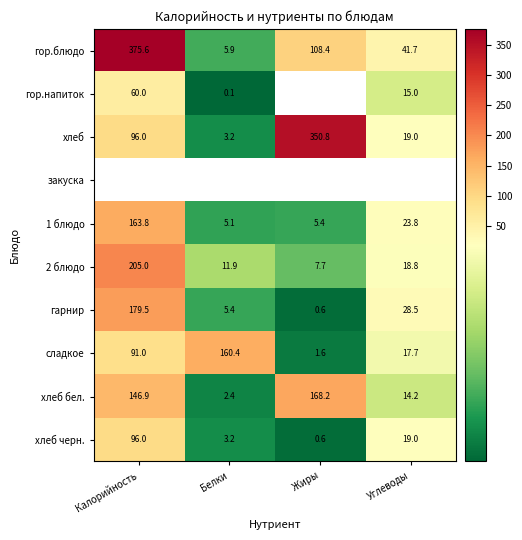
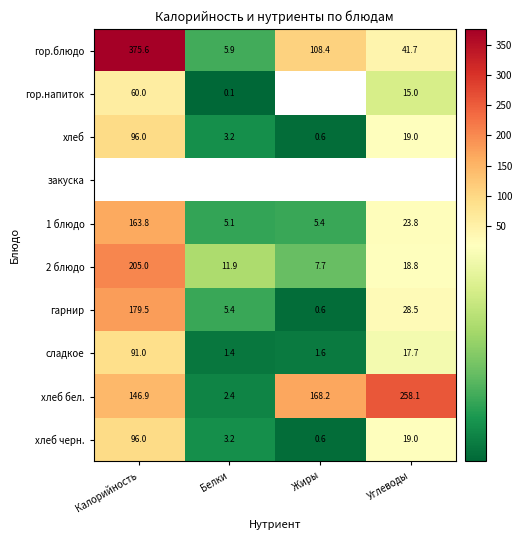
  {
    "гор.блюдо": {
      "Калорийность": 375.6,
      "Белки": 5.9,
      "Жиры": 108.4,
      "Углеводы": 41.7
    },
    "гор.напиток": {
      "Калорийность": 60.0,
      "Белки": 0.1,
      "Углеводы": 15.0
    },
    "хлеб": {
      "Калорийность": 96.0,
      "Белки": 3.2,
-     "Жиры": 350.8,
+     "Жиры": 0.6,
      "Углеводы": 19.0
    },
    "1 блюдо": {
      "Калорийность": 163.8,
      "Белки": 5.1,
      "Жиры": 5.4,
      "Углеводы": 23.8
    },
    "2 блюдо": {
      "Калорийность": 205.0,
      "Белки": 11.9,
      "Жиры": 7.7,
      "Углеводы": 18.8
    },
    "гарнир": {
      "Калорийность": 179.5,
      "Белки": 5.4,
      "Жиры": 0.6,
      "Углеводы": 28.5
    },
    "сладкое": {
      "Калорийность": 91.0,
-     "Белки": 160.4,
+     "Белки": 1.4,
      "Жиры": 1.6,
      "Углеводы": 17.7
    },
    "хлеб бел.": {
      "Калорийность": 146.9,
      "Белки": 2.4,
      "Жиры": 168.2,
-     "Углеводы": 14.2
+     "Углеводы": 258.1
    },
    "хлеб черн.": {
      "Калорийность": 96.0,
      "Белки": 3.2,
      "Жиры": 0.6,
      "Углеводы": 19.0
    }
  }
